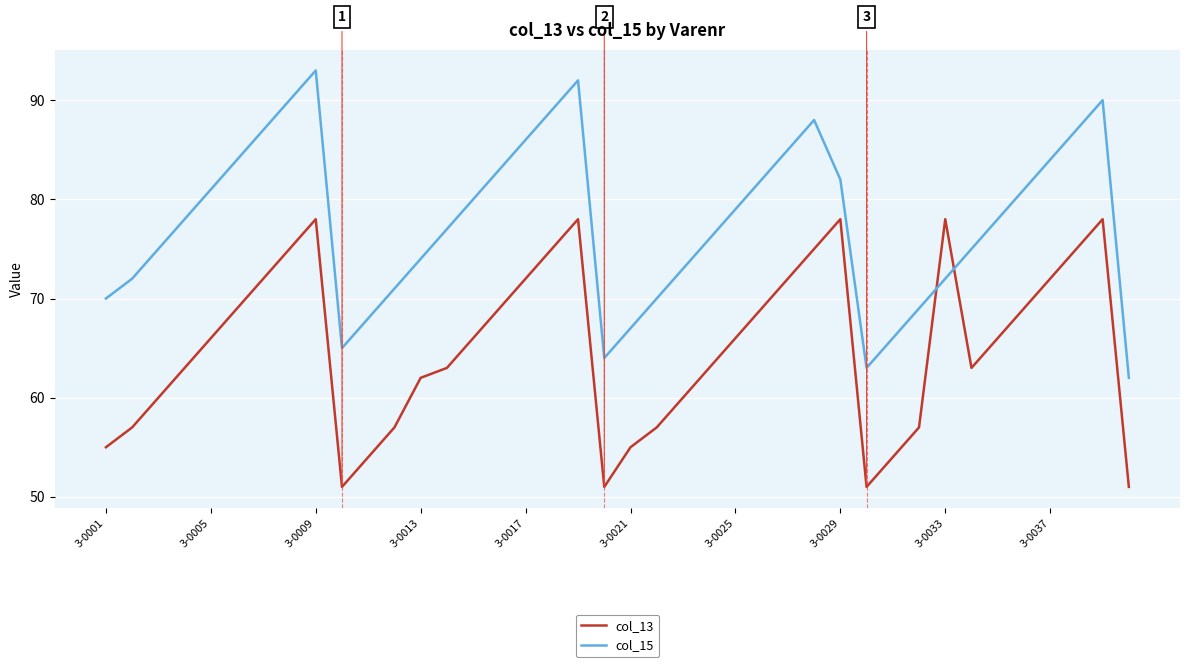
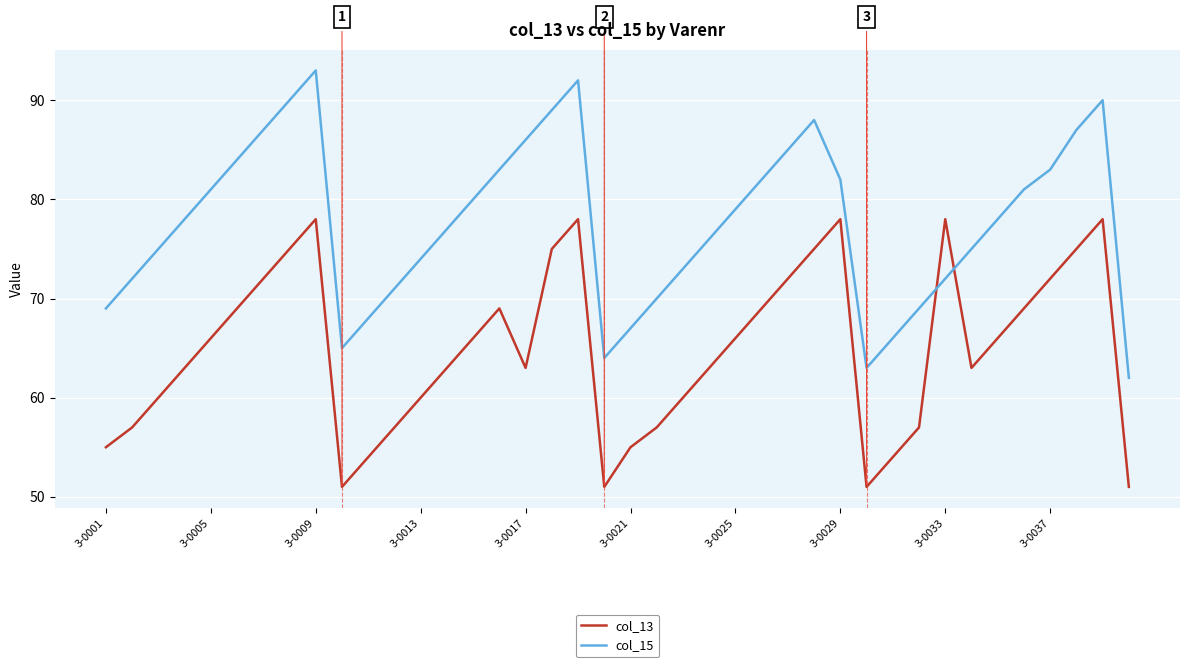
  {
    "col_13": {
      "3-0001": 55,
      "3-0005": 66,
      "3-0009": 78,
-     "3-0013": 62,
-     "3-0017": 72,
+     "3-0013": 60,
+     "3-0017": 63,
      "3-0021": 55,
      "3-0025": 66,
      "3-0029": 78,
      "3-0033": 78,
      "3-0037": 72
    },
    "col_15": {
-     "3-0001": 70,
+     "3-0001": 69,
      "3-0005": 81,
      "3-0009": 93,
      "3-0013": 74,
      "3-0017": 86,
      "3-0021": 67,
      "3-0025": 79,
      "3-0029": 82,
      "3-0033": 72,
-     "3-0037": 84
+     "3-0037": 83
    }
  }
